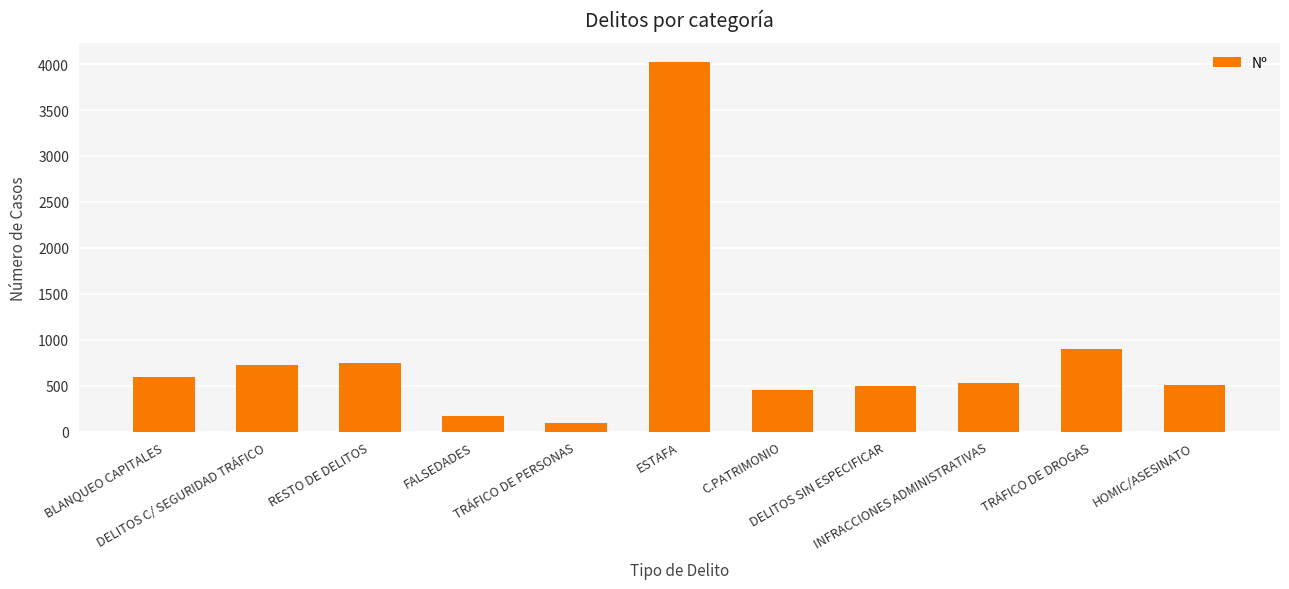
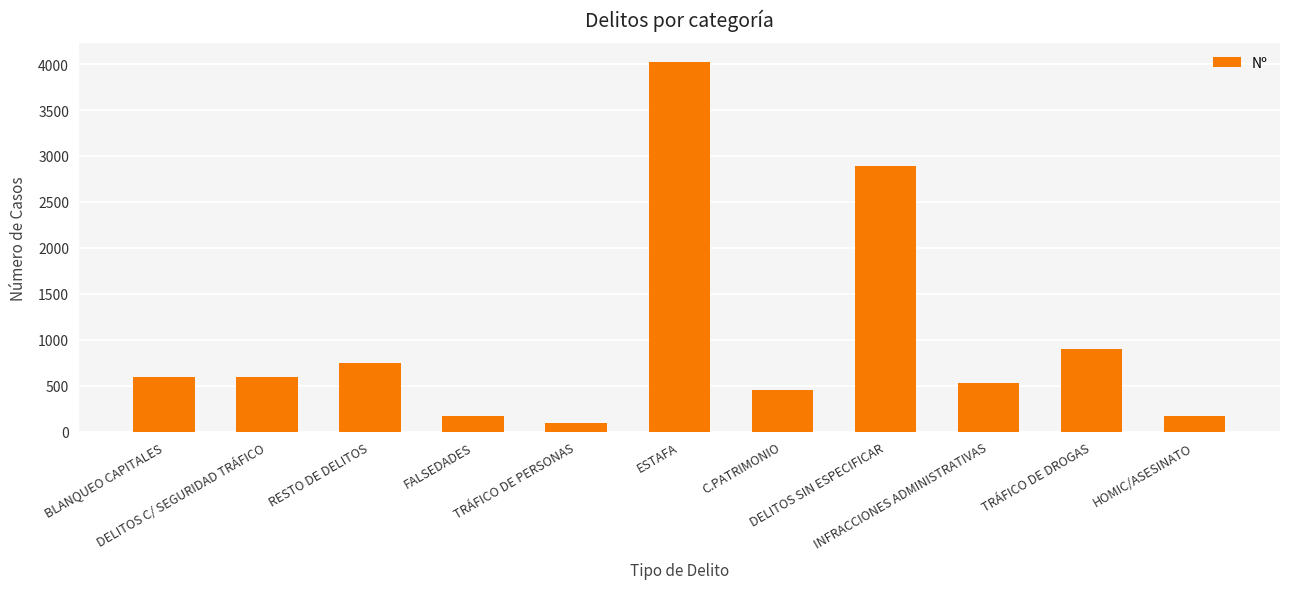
  {
    "BLANQUEO CAPITALES": 600,
-   "DELITOS C/ SEGURIDAD TRÁFICO": 700,
+   "DELITOS C/ SEGURIDAD TRÁFICO": 600,
    "RESTO DE DELITOS": 700,
    "FALSEDADES": 200,
    "TRÁFICO DE PERSONAS": 100,
    "ESTAFA": 4000,
    "C.PATRIMONIO": 500,
-   "DELITOS SIN ESPECIFICAR": 500,
+   "DELITOS SIN ESPECIFICAR": 2900,
    "INFRACCIONES ADMINISTRATIVAS": 500,
    "TRÁFICO DE DROGAS": 900,
-   "HOMIC/ASESINATO": 500
+   "HOMIC/ASESINATO": 200
  }
